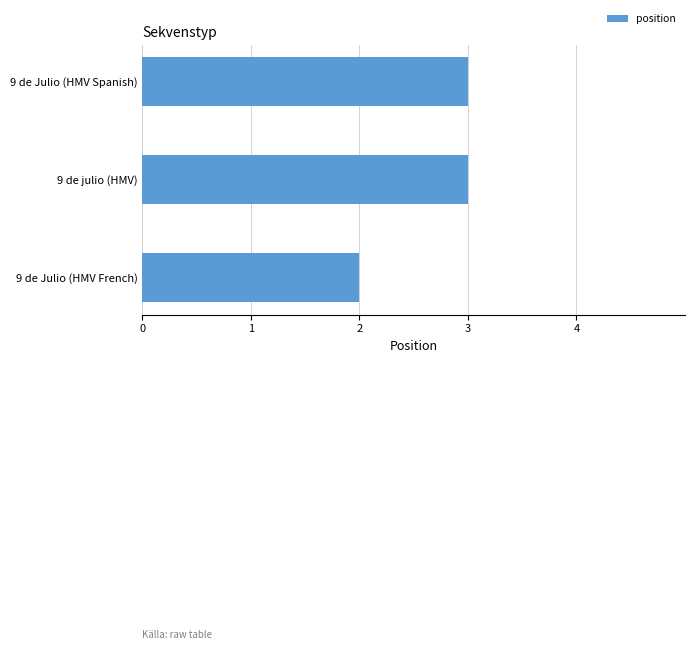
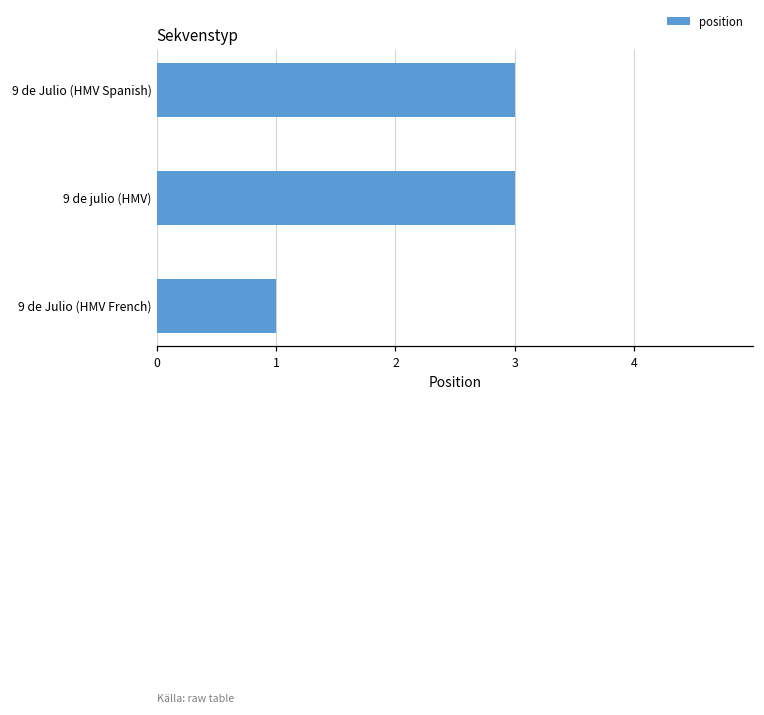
  {
    "9 de Julio (HMV Spanish)": 3,
    "9 de julio (HMV)": 3,
-   "9 de Julio (HMV French)": 2
+   "9 de Julio (HMV French)": 1
  }
